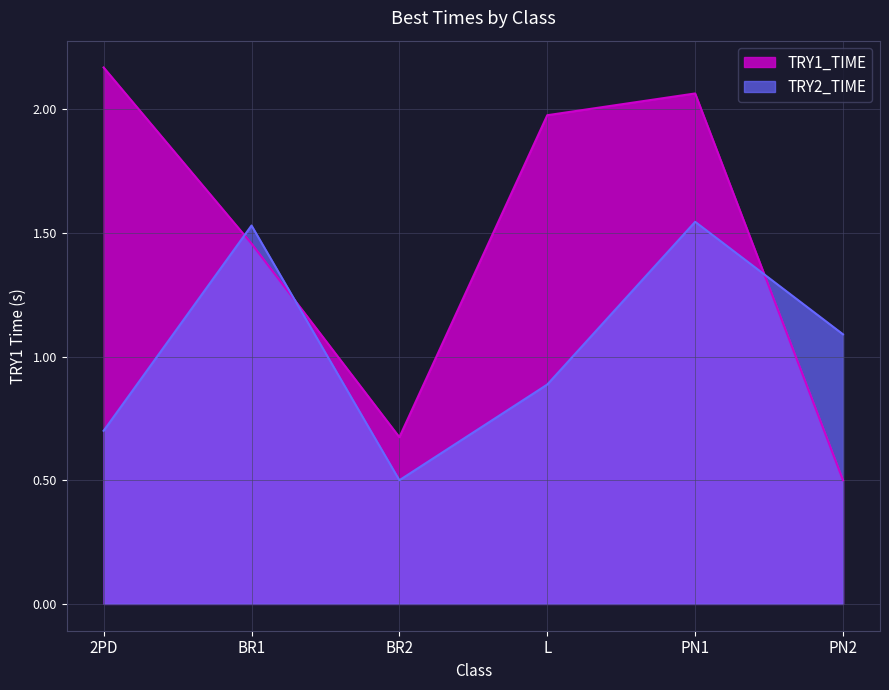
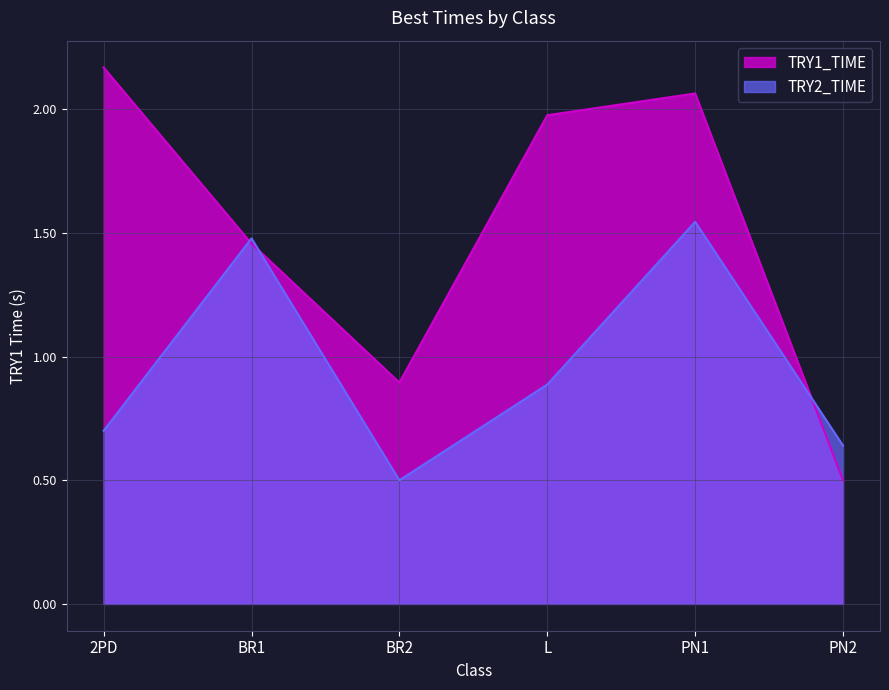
  {
    "TRY1_TIME": {
      "2PD": 2.17,
      "BR1": 1.46,
-     "BR2": 0.67,
+     "BR2": 0.89,
      "L": 1.98,
      "PN1": 2.06,
      "PN2": 0.50
    },
    "TRY2_TIME": {
      "2PD": 0.70,
-     "BR1": 1.53,
+     "BR1": 1.48,
      "BR2": 0.50,
      "L": 0.89,
      "PN1": 1.55,
-     "PN2": 1.09
+     "PN2": 0.64
    }
  }
